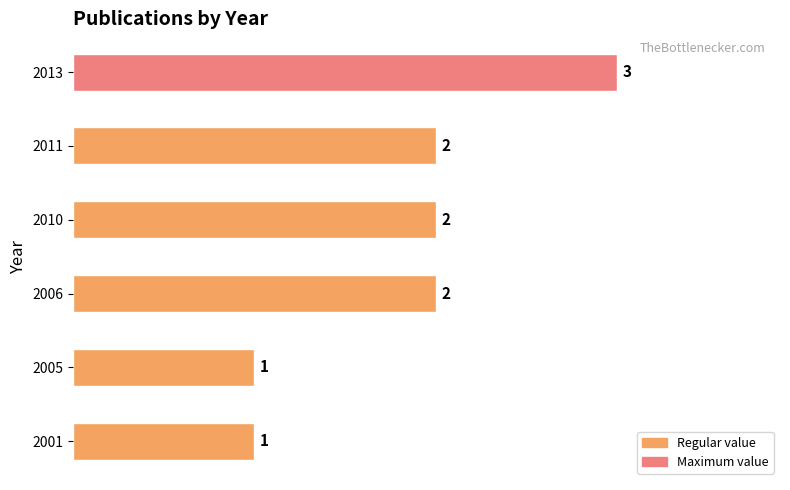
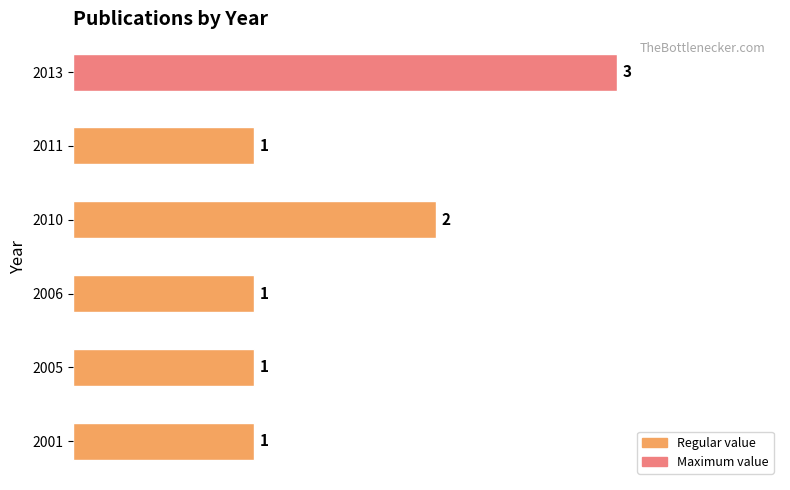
  {
    "2013": 3,
-   "2011": 2,
+   "2011": 1,
    "2010": 2,
-   "2006": 2,
+   "2006": 1,
    "2005": 1,
    "2001": 1
  }
